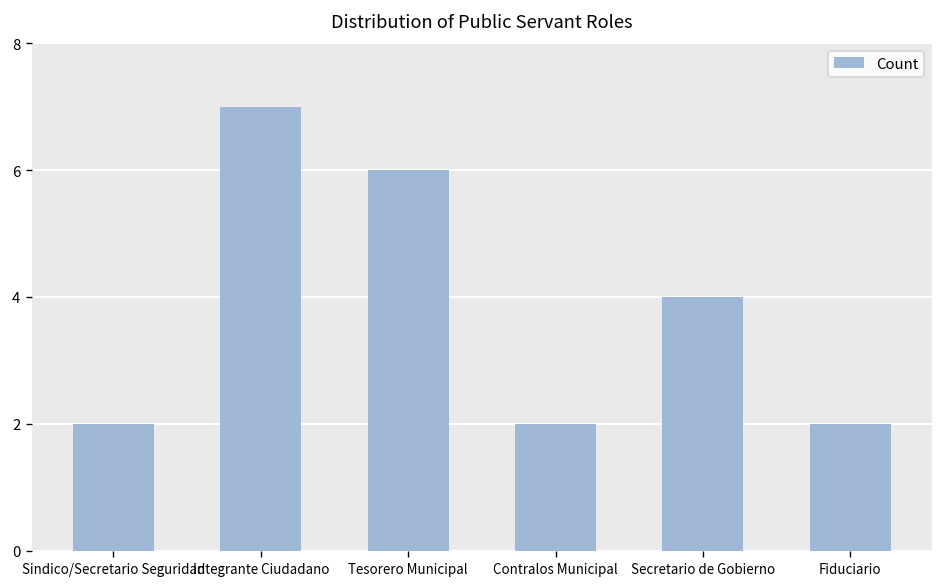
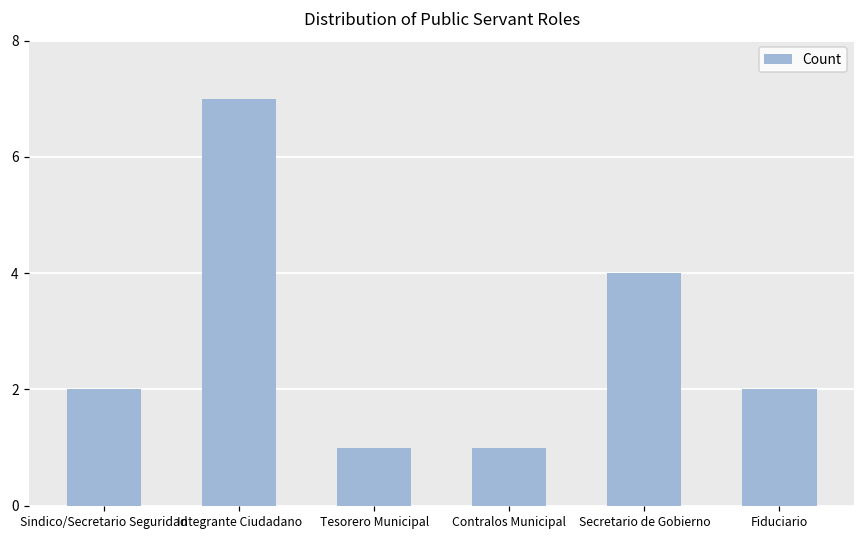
  {
    "Sindico/Secretario Seguridad": 2,
    "Integrante Ciudadano": 7,
-   "Tesorero Municipal": 6,
-   "Contralos Municipal": 2,
+   "Tesorero Municipal": 1,
+   "Contralos Municipal": 1,
    "Secretario de Gobierno": 4,
    "Fiduciario": 2
  }
